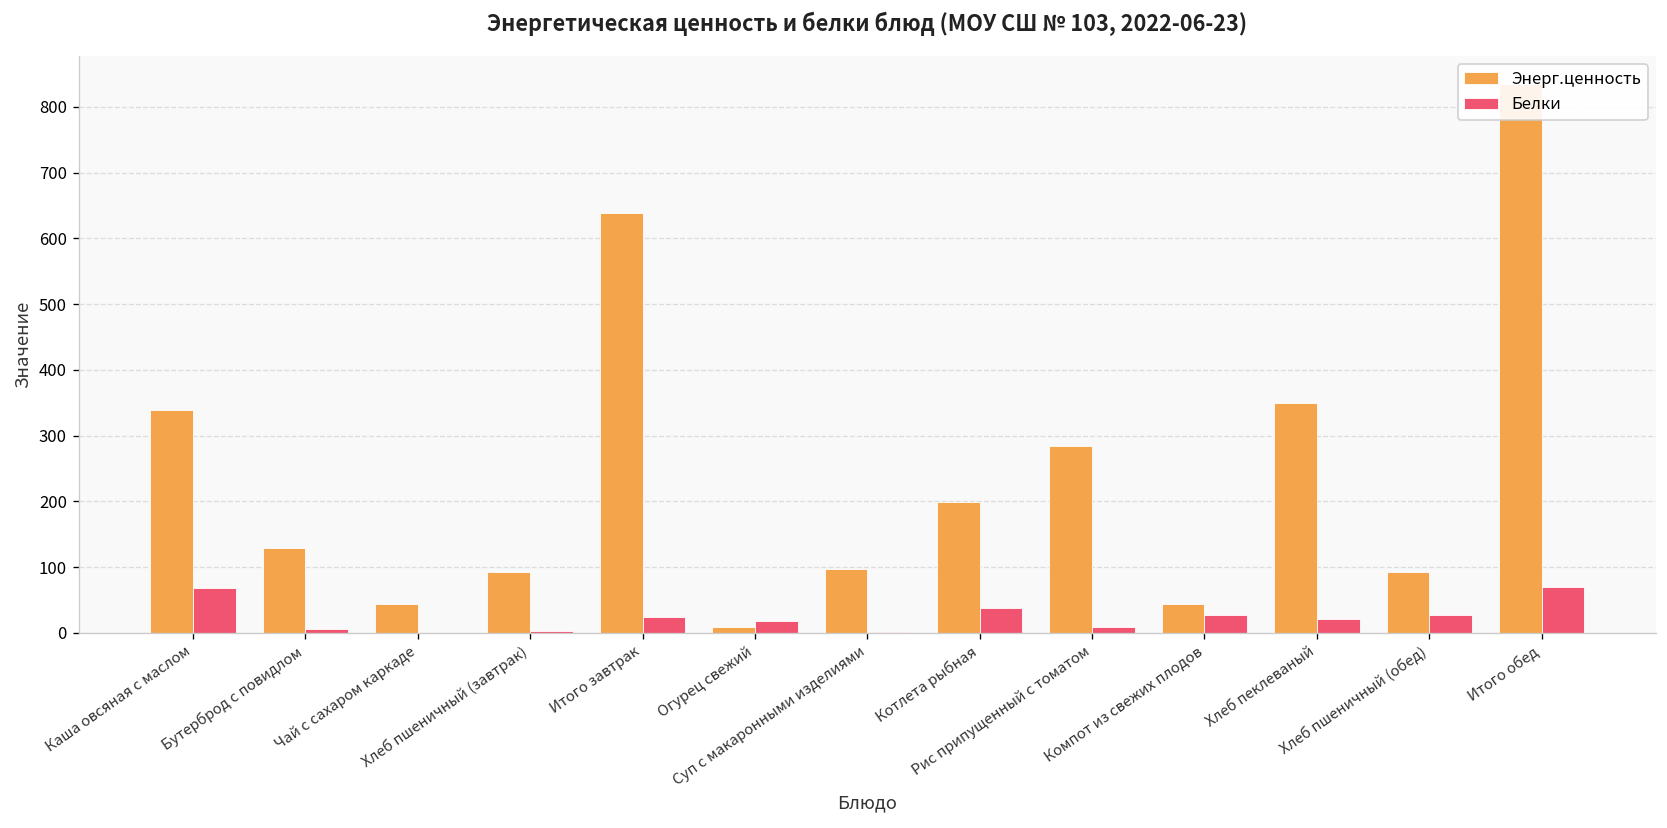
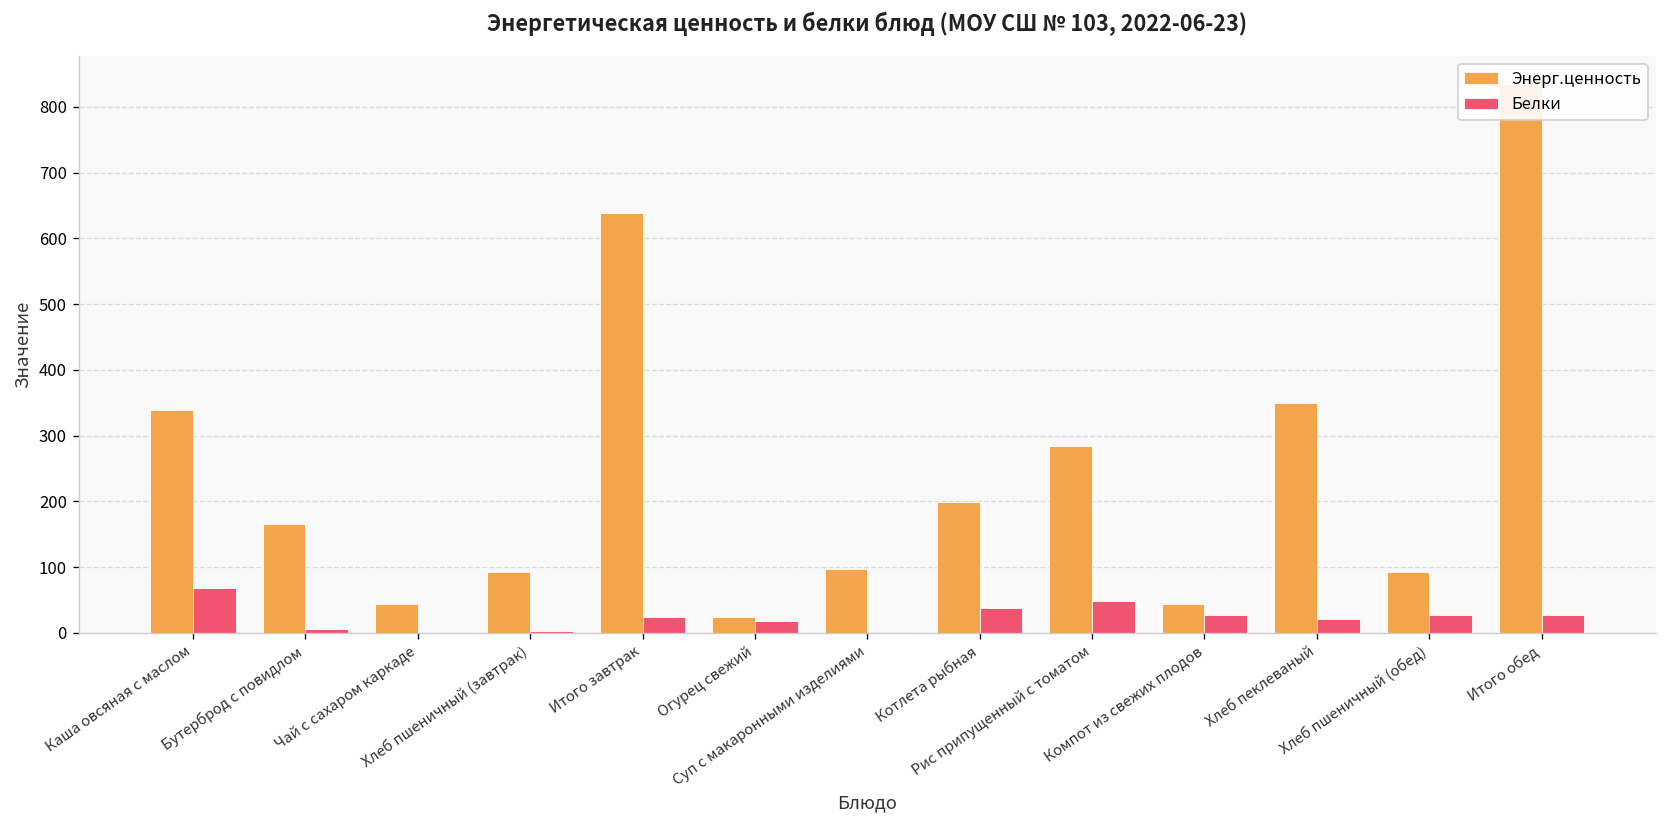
  {
    "Энерг.ценность": {
      "Каша овсяная с маслом": 340,
-     "Бутерброд с повидлом": 130,
+     "Бутерброд с повидлом": 160,
      "Чай с сахаром каркаде": 40,
      "Хлеб пшеничный (завтрак)": 90,
      "Итого завтрак": 640,
-     "Огурец свежий": 10,
+     "Огурец свежий": 20,
      "Суп с макаронными изделиями": 100,
      "Котлета рыбная": 200,
      "Рис припущенный с томатом": 280,
      "Компот из свежих плодов": 40,
      "Хлеб пеклеваный": 350,
      "Хлеб пшеничный (обед)": 90
    },
    "Белки": {
      "Каша овсяная с маслом": 70,
      "Бутерброд с повидлом": 10,
      "Итого завтрак": 20,
      "Огурец свежий": 20,
      "Котлета рыбная": 40,
-     "Рис припущенный с томатом": 10,
+     "Рис припущенный с томатом": 50,
      "Компот из свежих плодов": 30,
      "Хлеб пеклеваный": 20,
      "Хлеб пшеничный (обед)": 30,
-     "Итого обед": 70
+     "Итого обед": 30
    }
  }
